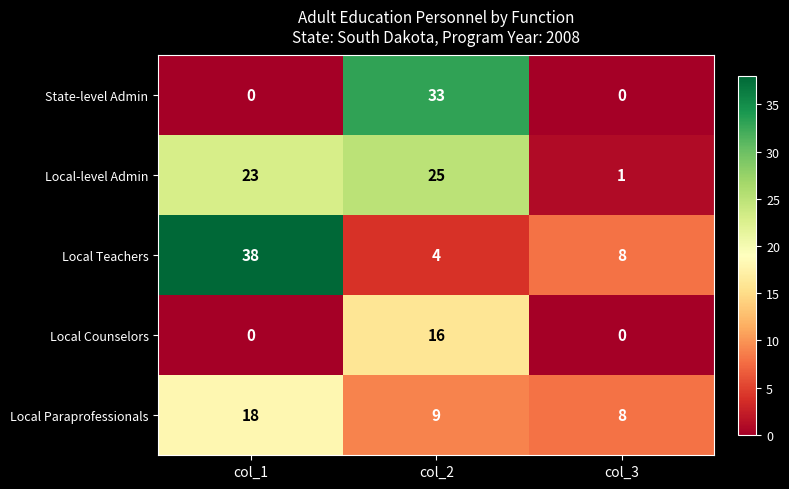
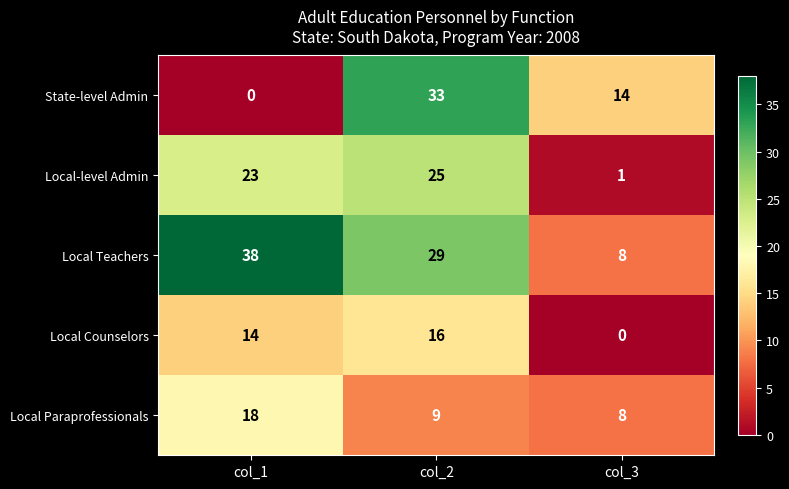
  {
    "State-level Admin": {
      "col_1": 0,
      "col_2": 33,
-     "col_3": 0
+     "col_3": 14
    },
    "Local-level Admin": {
      "col_1": 23,
      "col_2": 25,
      "col_3": 1
    },
    "Local Teachers": {
      "col_1": 38,
-     "col_2": 4,
+     "col_2": 29,
      "col_3": 8
    },
    "Local Counselors": {
-     "col_1": 0,
+     "col_1": 14,
      "col_2": 16,
      "col_3": 0
    },
    "Local Paraprofessionals": {
      "col_1": 18,
      "col_2": 9,
      "col_3": 8
    }
  }
